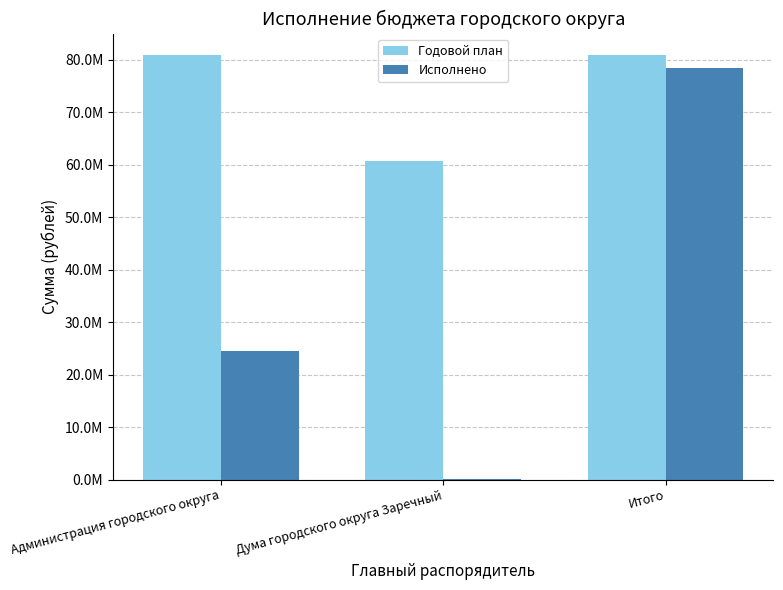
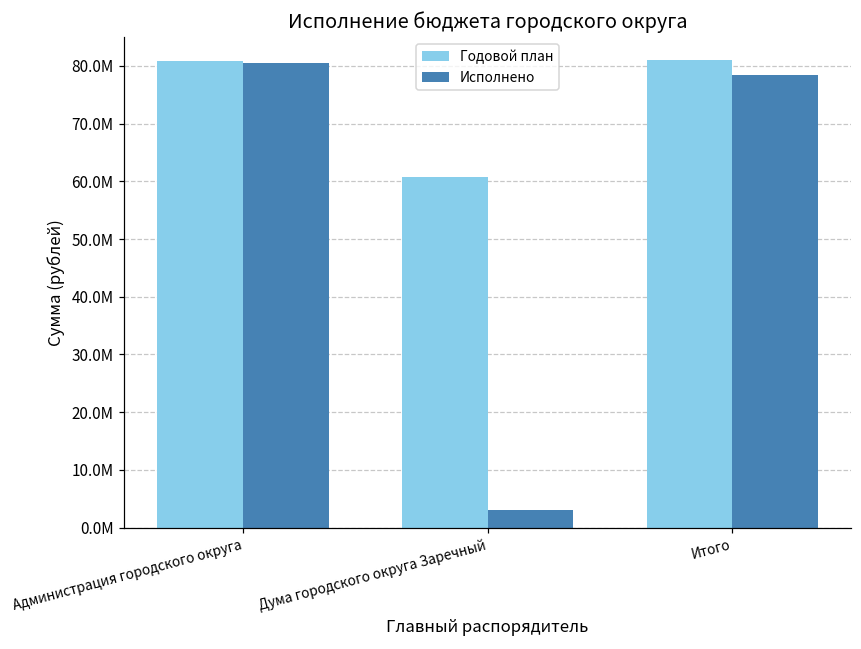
  {
    "Годовой план": {
      "Администрация городского округа": 81000000,
      "Дума городского округа Заречный": 61000000,
      "Итого": 81000000
    },
    "Исполнено": {
-     "Администрация городского округа": 25000000,
-     "Дума городского округа Заречный": 0,
+     "Администрация городского округа": 81000000,
+     "Дума городского округа Заречный": 3000000,
      "Итого": 78000000
    }
  }
